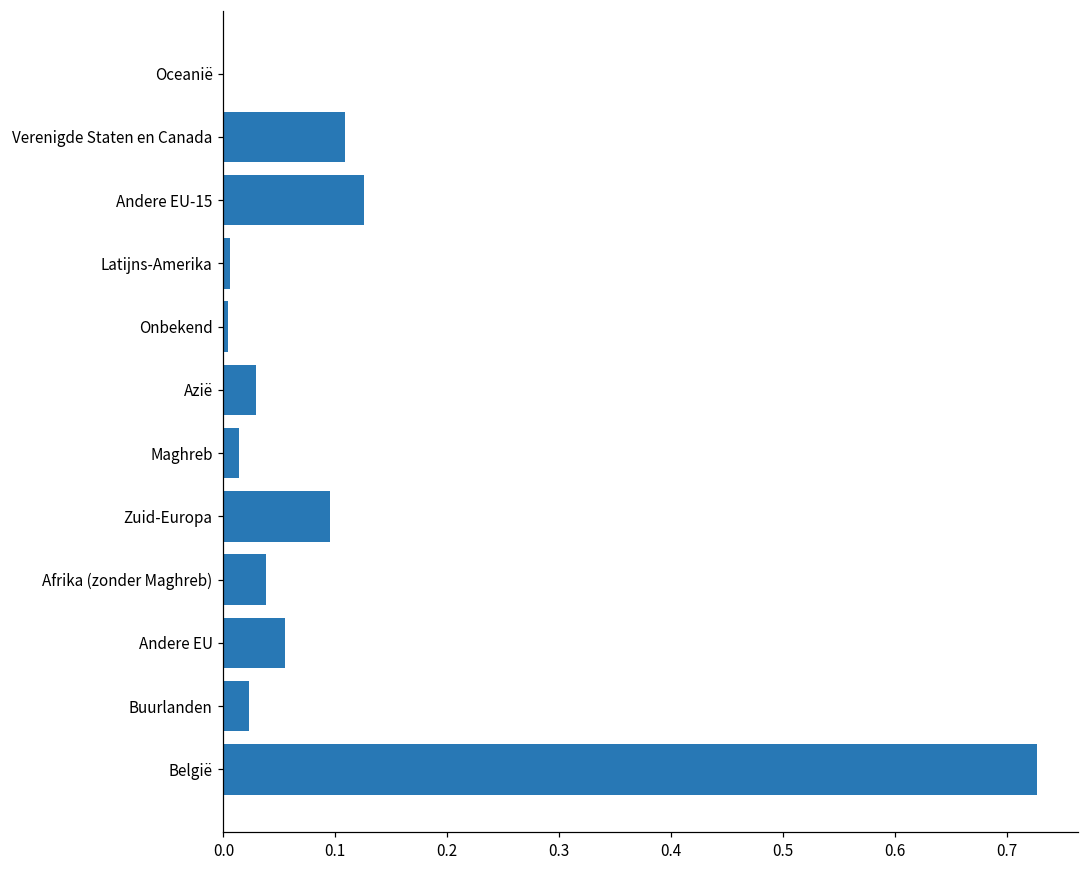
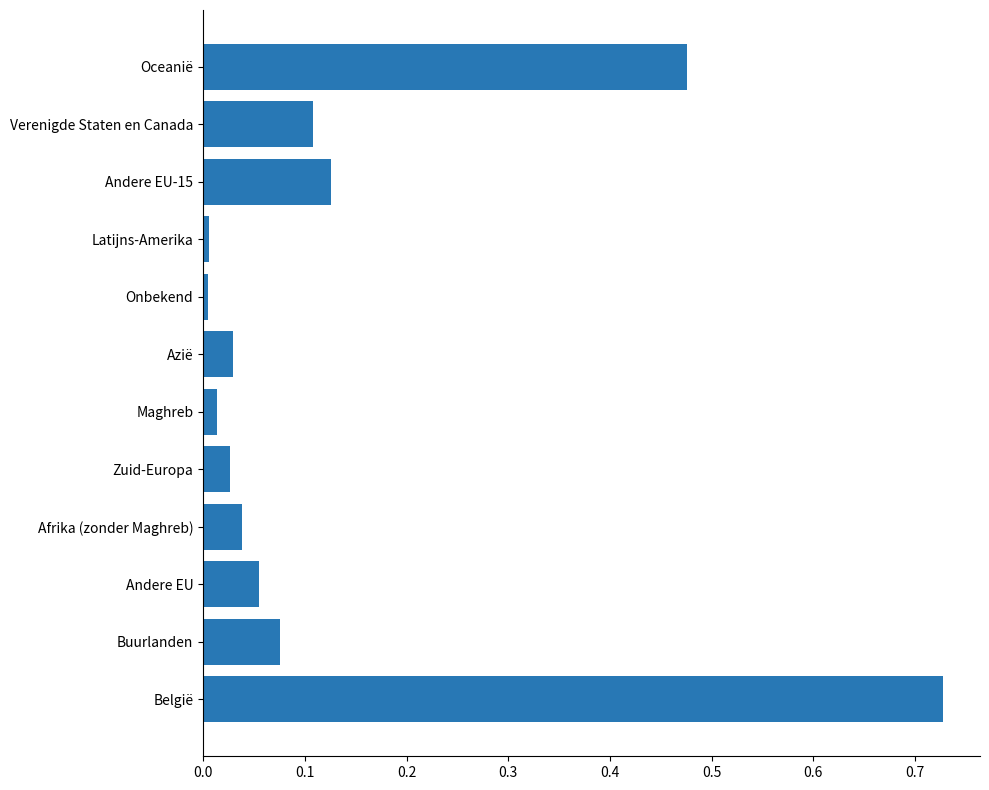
  {
-   "Oceanië": 0.000,
+   "Oceanië": 0.475,
    "Verenigde Staten en Canada": 0.108,
    "Andere EU-15": 0.126,
    "Latijns-Amerika": 0.006,
    "Onbekend": 0.004,
    "Azië": 0.029,
    "Maghreb": 0.014,
-   "Zuid-Europa": 0.095,
+   "Zuid-Europa": 0.026,
    "Afrika (zonder Maghreb)": 0.038,
    "Andere EU": 0.055,
-   "Buurlanden": 0.023,
+   "Buurlanden": 0.075,
    "België": 0.727
  }
